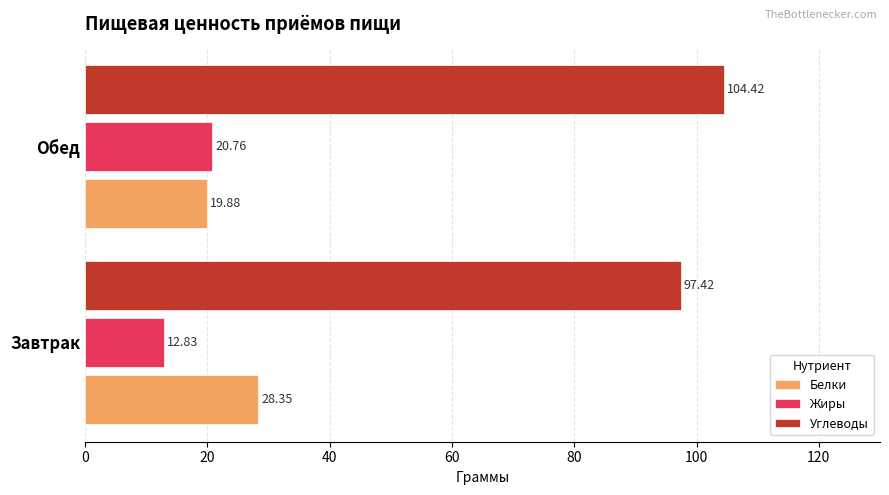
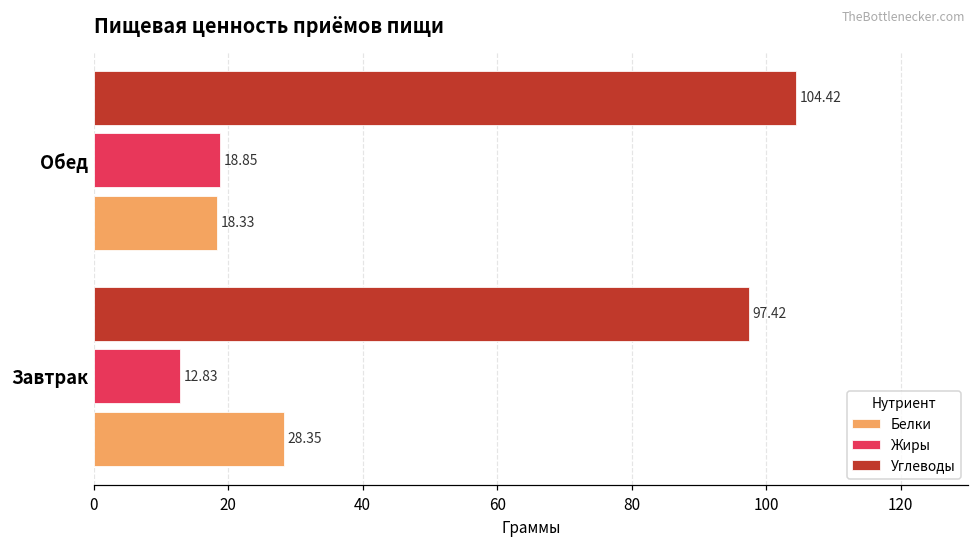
  {
    "Белки": {
-     "Обед": 19.88,
+     "Обед": 18.33,
      "Завтрак": 28.35
    },
    "Жиры": {
-     "Обед": 20.76,
+     "Обед": 18.85,
      "Завтрак": 12.83
    },
    "Углеводы": {
      "Обед": 104.42,
      "Завтрак": 97.42
    }
  }
